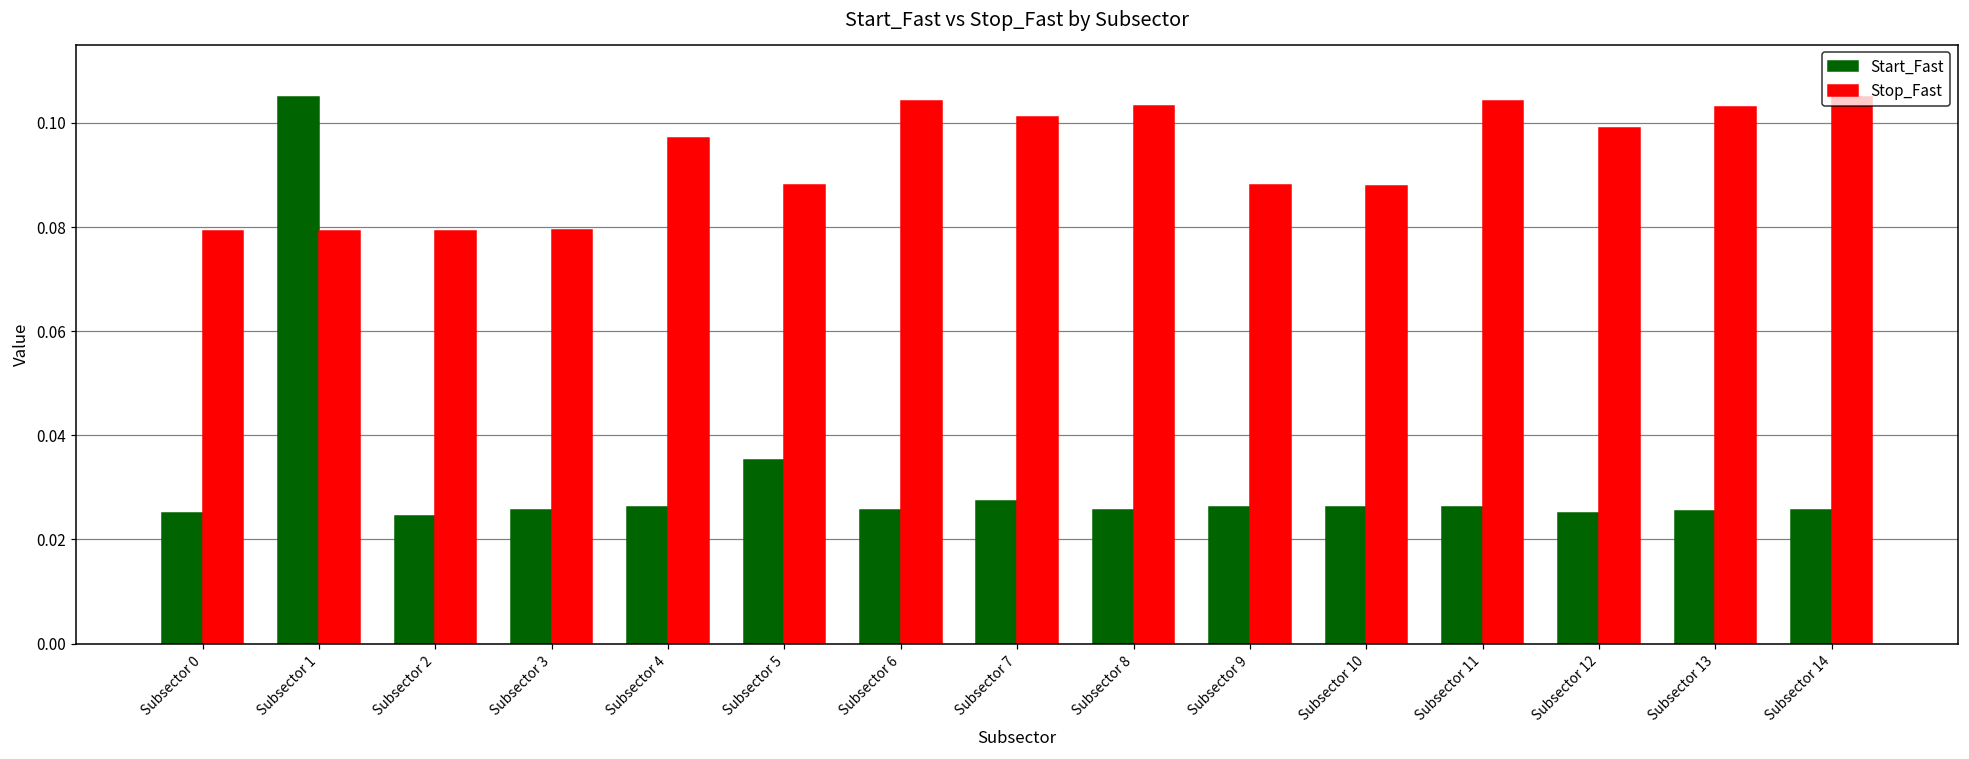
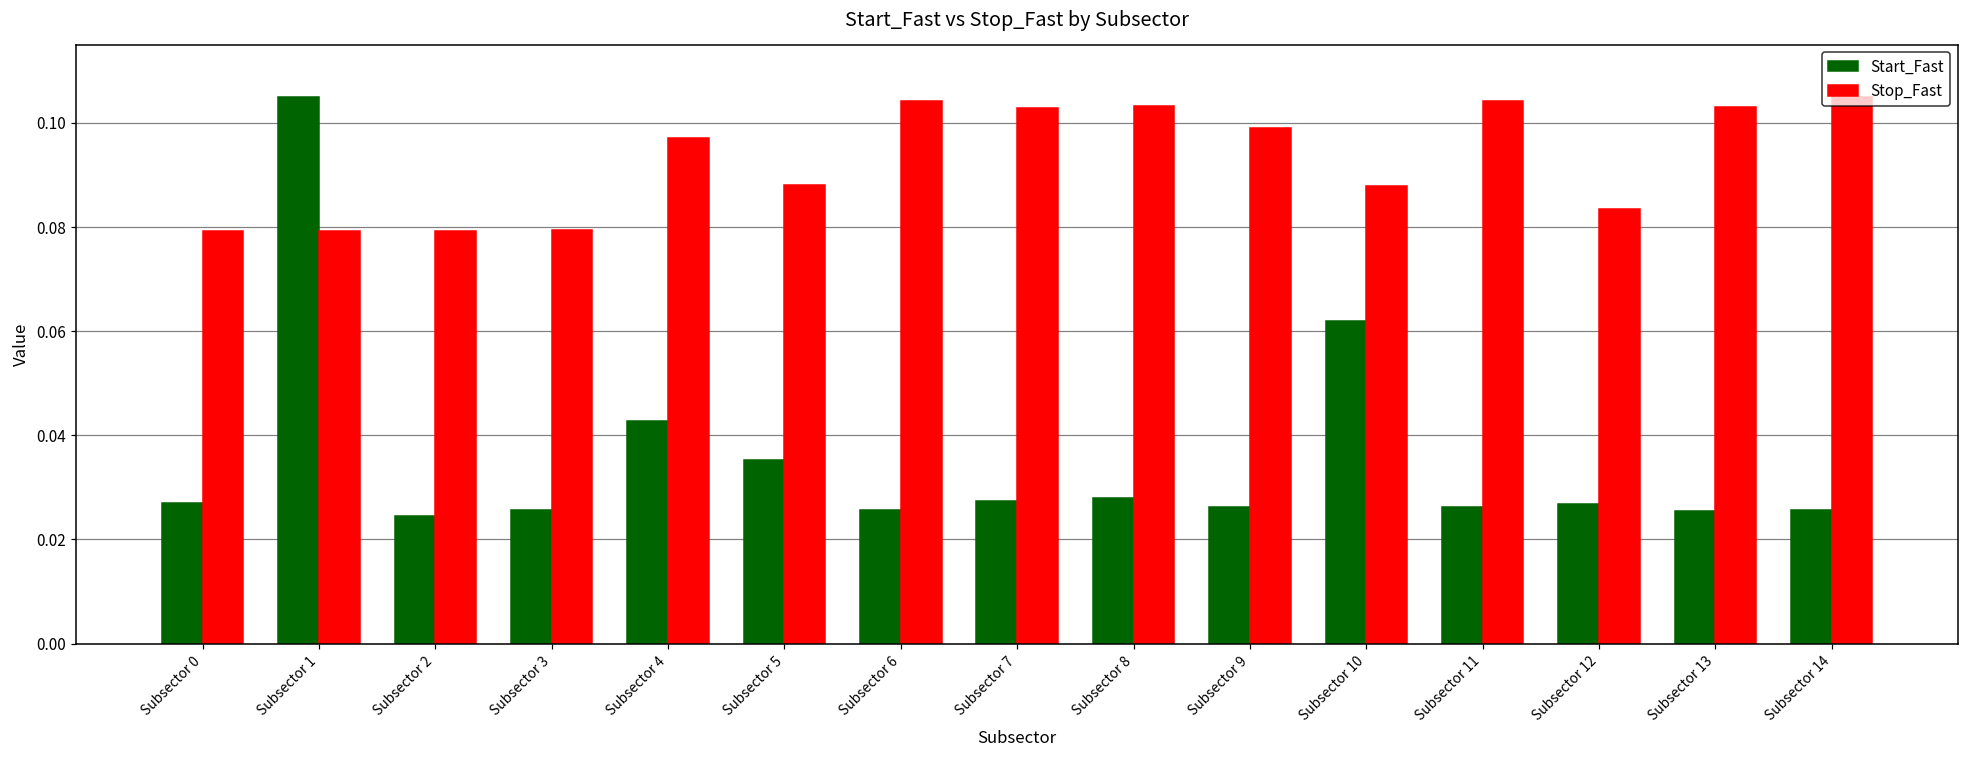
  {
    "Start_Fast": {
-     "Subsector 0": 0.025,
+     "Subsector 0": 0.027,
      "Subsector 1": 0.105,
      "Subsector 2": 0.025,
      "Subsector 3": 0.026,
-     "Subsector 4": 0.026,
+     "Subsector 4": 0.043,
      "Subsector 5": 0.035,
      "Subsector 6": 0.026,
      "Subsector 7": 0.027,
-     "Subsector 8": 0.026,
+     "Subsector 8": 0.028,
      "Subsector 9": 0.026,
-     "Subsector 10": 0.026,
+     "Subsector 10": 0.062,
      "Subsector 11": 0.026,
-     "Subsector 12": 0.025,
+     "Subsector 12": 0.027,
      "Subsector 13": 0.026,
      "Subsector 14": 0.026
    },
    "Stop_Fast": {
      "Subsector 0": 0.079,
      "Subsector 1": 0.079,
      "Subsector 2": 0.079,
      "Subsector 3": 0.079,
      "Subsector 4": 0.097,
      "Subsector 5": 0.088,
      "Subsector 6": 0.104,
-     "Subsector 7": 0.101,
+     "Subsector 7": 0.103,
      "Subsector 8": 0.103,
-     "Subsector 9": 0.088,
+     "Subsector 9": 0.099,
      "Subsector 10": 0.088,
      "Subsector 11": 0.104,
-     "Subsector 12": 0.099,
+     "Subsector 12": 0.083,
      "Subsector 13": 0.103
    }
  }
